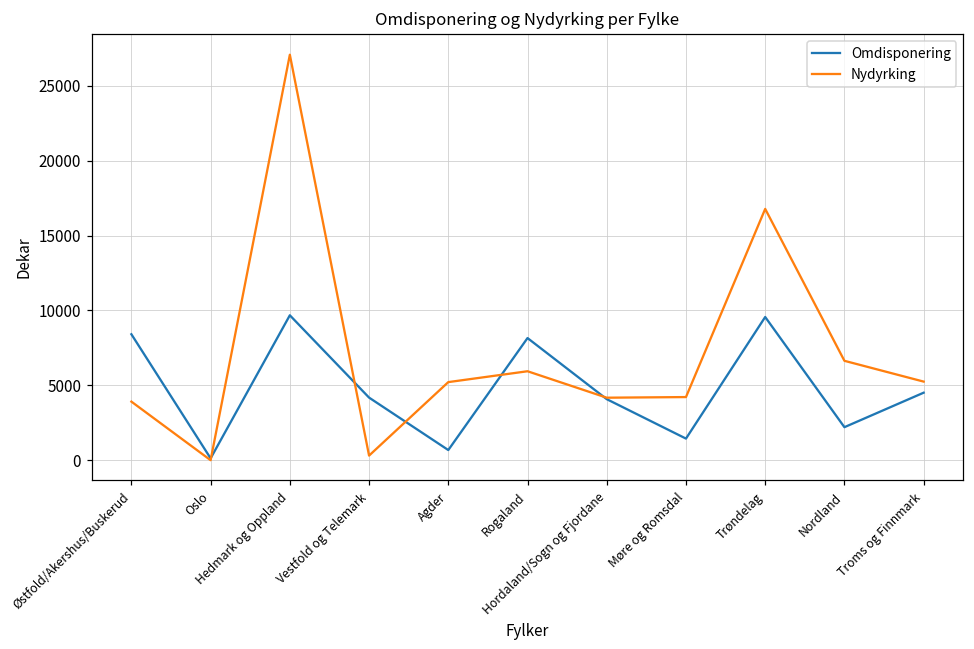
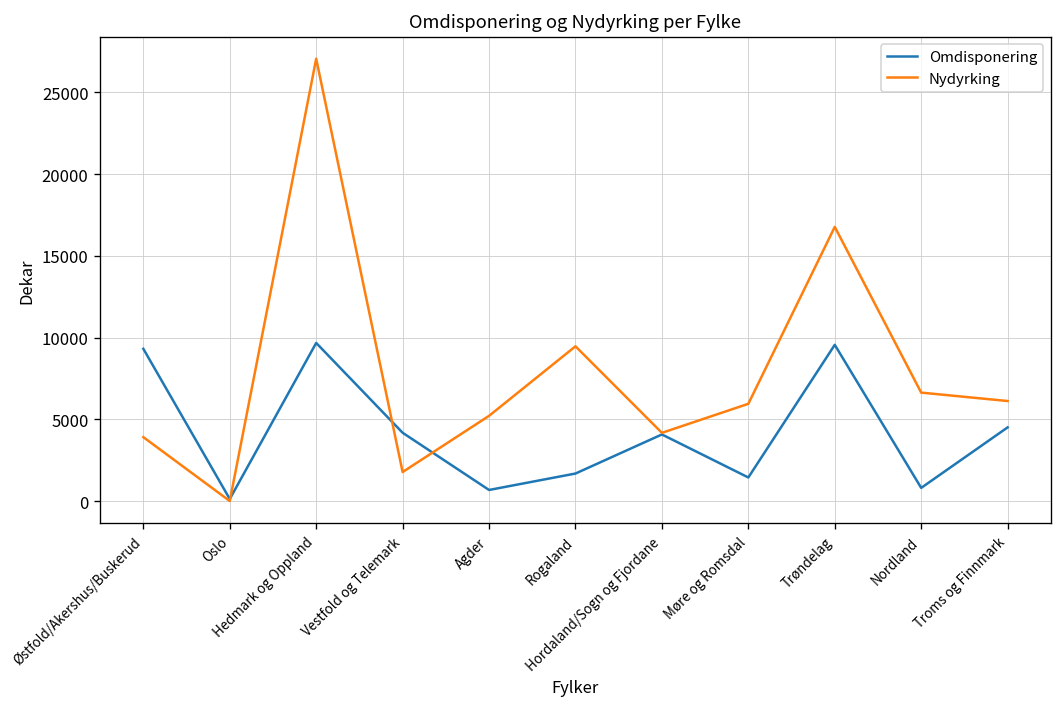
  {
    "Omdisponering": {
-     "Østfold/Akershus/Buskerud": 8400,
+     "Østfold/Akershus/Buskerud": 9300,
      "Hedmark og Oppland": 9700,
      "Vestfold og Telemark": 4200,
      "Agder": 700,
-     "Rogaland": 8200,
+     "Rogaland": 1700,
      "Møre og Romsdal": 1500,
      "Trøndelag": 9600,
-     "Nordland": 2200,
+     "Nordland": 800,
      "Troms og Finnmark": 4500
    },
    "Nydyrking": {
      "Østfold/Akershus/Buskerud": 3900,
      "Hedmark og Oppland": 27100,
-     "Vestfold og Telemark": 300,
+     "Vestfold og Telemark": 1800,
      "Agder": 5200,
-     "Rogaland": 5900,
-     "Møre og Romsdal": 4200,
+     "Rogaland": 9500,
+     "Møre og Romsdal": 6000,
      "Trøndelag": 16800,
      "Nordland": 6600,
-     "Troms og Finnmark": 5300
+     "Troms og Finnmark": 6100
    }
  }
